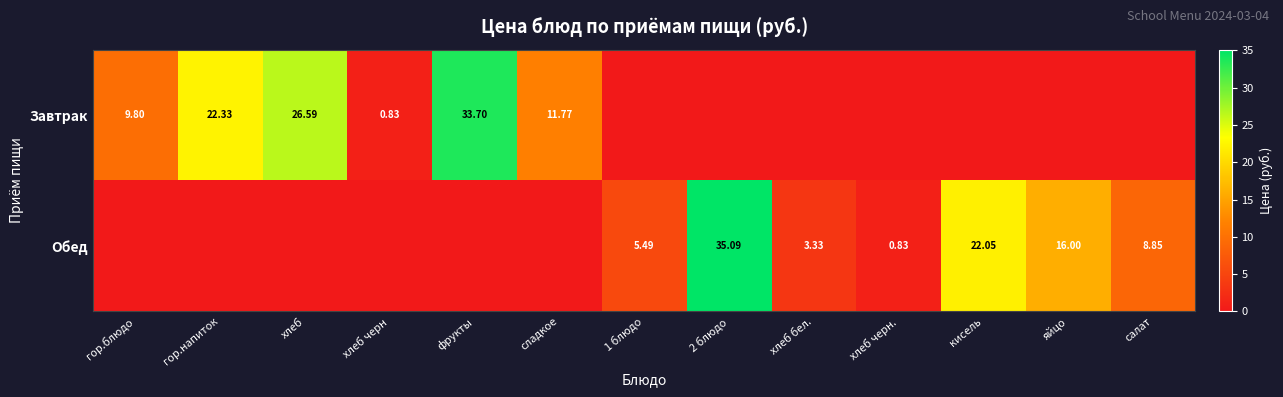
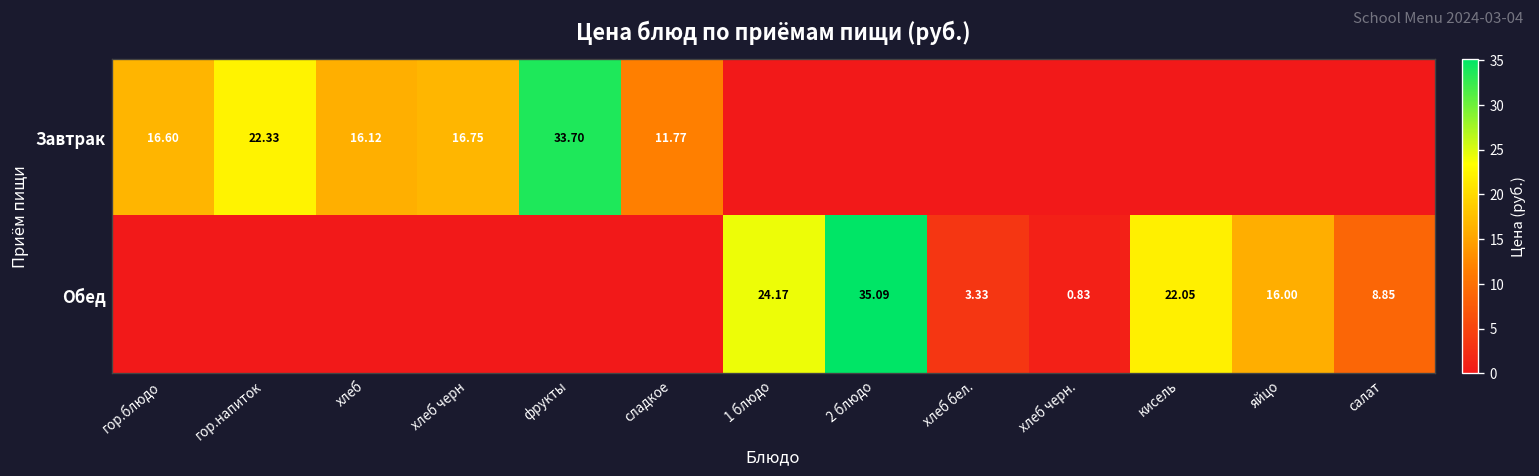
  {
    "Завтрак": {
-     "гор.блюдо": 9.80,
+     "гор.блюдо": 16.60,
      "гор.напиток": 22.33,
-     "хлеб": 26.59,
-     "хлеб черн": 0.83,
+     "хлеб": 16.12,
+     "хлеб черн": 16.75,
      "фрукты": 33.70,
      "сладкое": 11.77
    },
    "Обед": {
-     "1 блюдо": 5.49,
+     "1 блюдо": 24.17,
      "2 блюдо": 35.09,
      "хлеб бел.": 3.33,
      "хлеб черн.": 0.83,
      "кисель": 22.05,
      "яйцо": 16.00,
      "салат": 8.85
    }
  }
